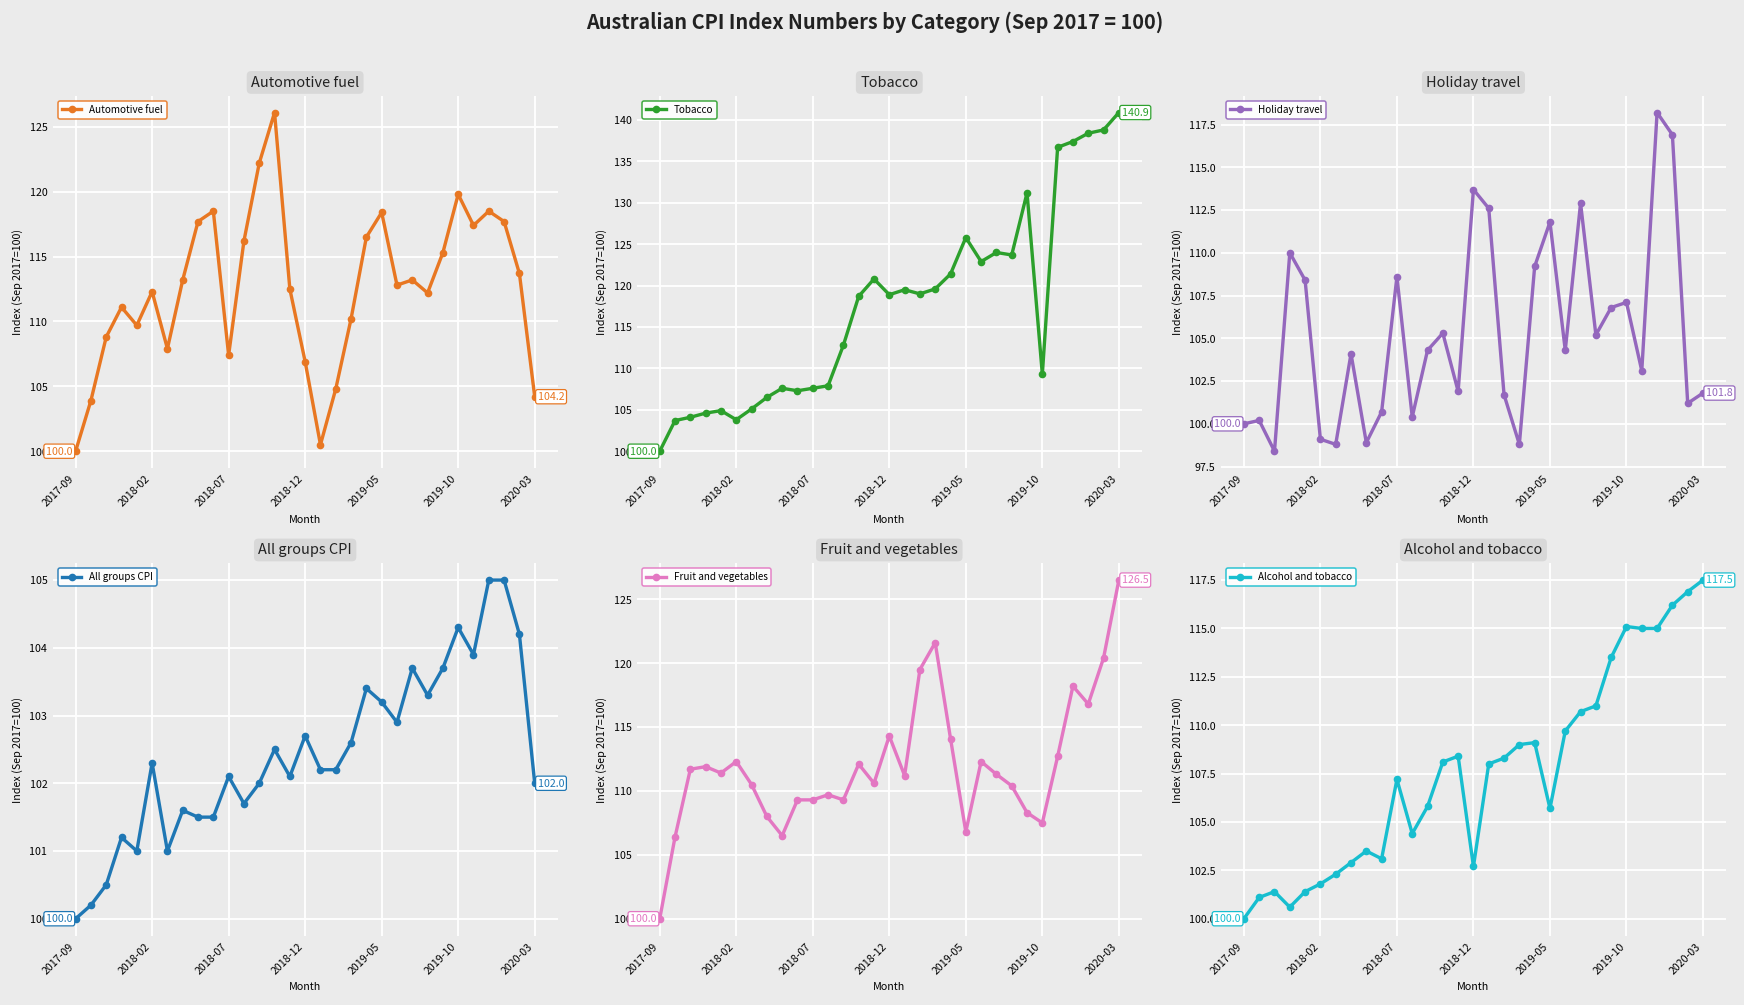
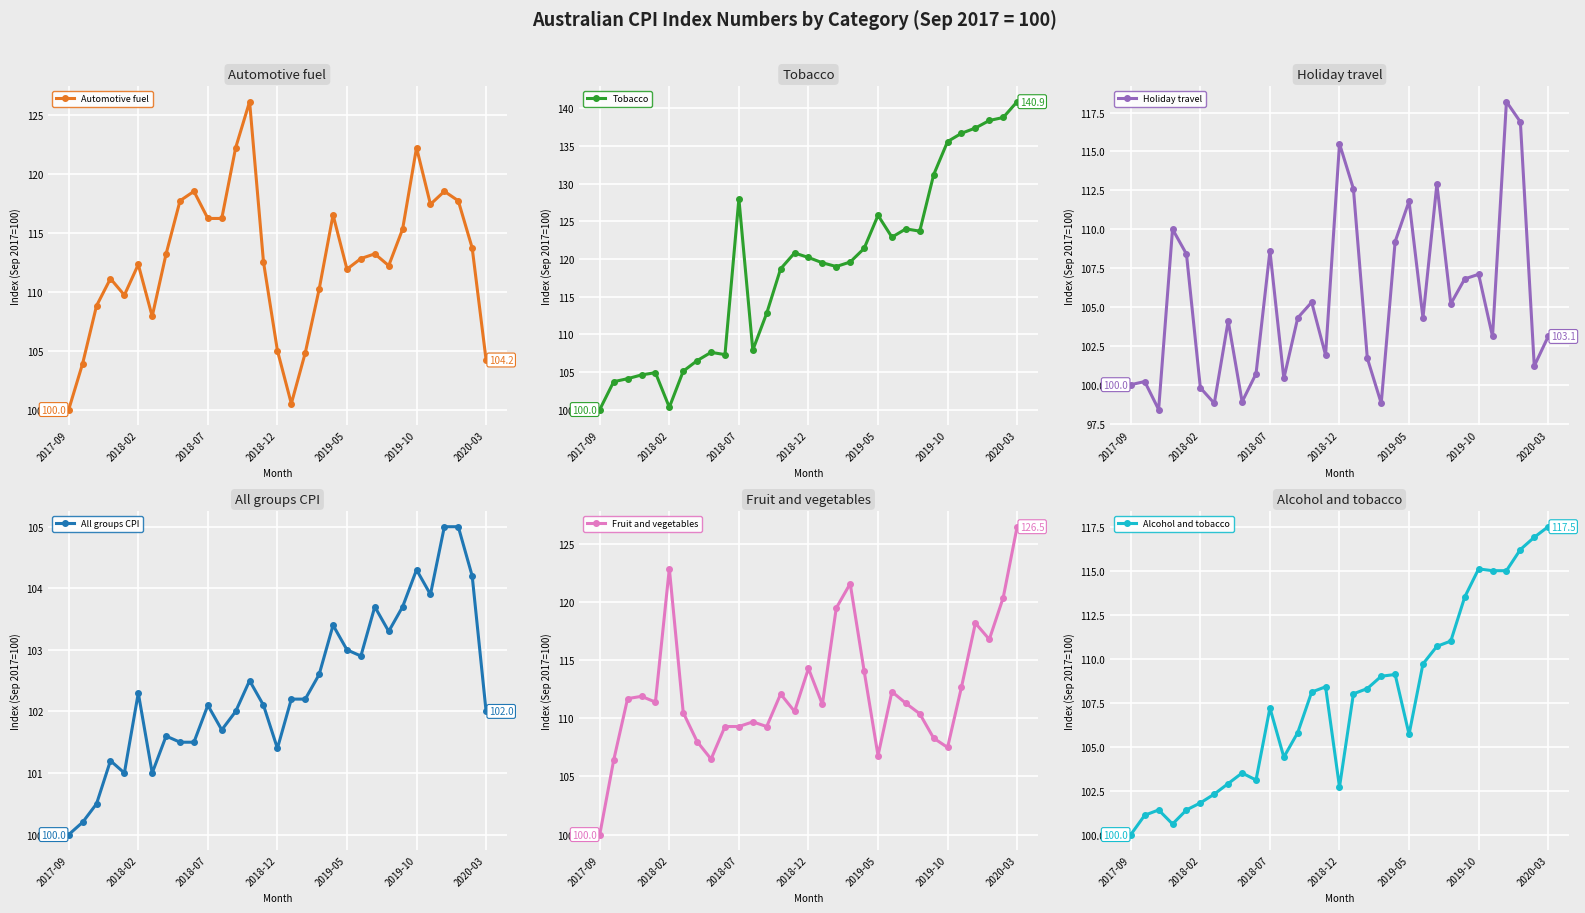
  {
    "Automotive fuel": {
      "2018-02": 112.3,
-     "2018-07": 107.4,
-     "2018-12": 106.9,
-     "2019-05": 118.4,
-     "2019-10": 119.8
+     "2018-07": 116.2,
+     "2018-12": 105.0,
+     "2019-05": 111.9,
+     "2019-10": 122.2
    },
    "Tobacco": {
-     "2018-02": 104,
-     "2018-07": 108,
-     "2018-12": 119,
+     "2018-02": 100,
+     "2018-07": 128,
+     "2018-12": 120,
      "2019-05": 126,
-     "2019-10": 109
+     "2019-10": 136
    },
    "Holiday travel": {
-     "2018-02": 99.1,
-     "2018-12": 113.7,
-     "2020-03": 101.8
+     "2018-02": 99.8,
+     "2018-12": 115.5,
+     "2020-03": 103.1
    },
    "All groups CPI": {
      "2018-02": 102.3,
      "2018-07": 102.1,
-     "2018-12": 102.7,
-     "2019-05": 103.2,
+     "2018-12": 101.4,
+     "2019-05": 103.0,
      "2019-10": 104.3
    },
    "Fruit and vegetables": {
-     "2018-02": 112.3,
+     "2018-02": 122.9,
      "2018-07": 109.3,
      "2018-12": 114.3,
      "2019-05": 106.8,
      "2019-10": 107.5
    },
    "Alcohol and tobacco": {
      "2018-02": 101.8,
      "2018-07": 107.2,
      "2018-12": 102.7,
      "2019-05": 105.7,
      "2019-10": 115.1
    }
  }
